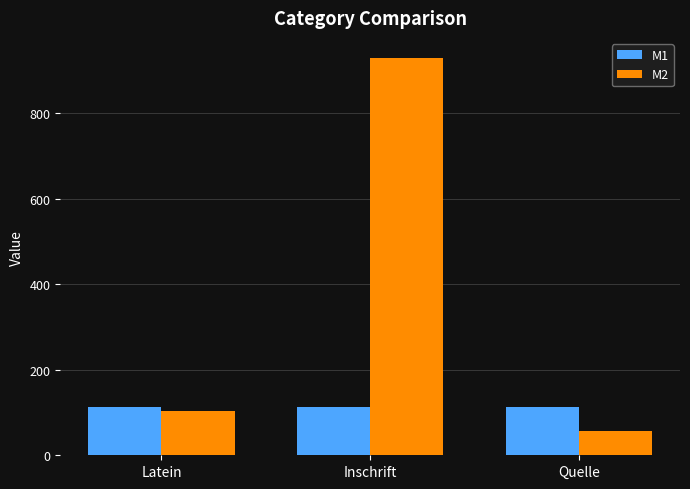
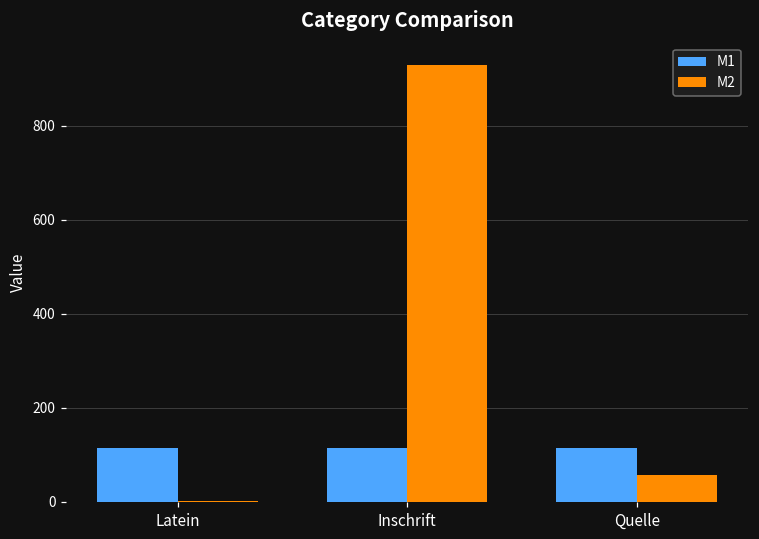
  {
    "M1": {
      "Latein": 110,
      "Inschrift": 110,
      "Quelle": 110
    },
    "M2": {
-     "Latein": 100,
+     "Latein": 0,
      "Inschrift": 930,
      "Quelle": 60
    }
  }
